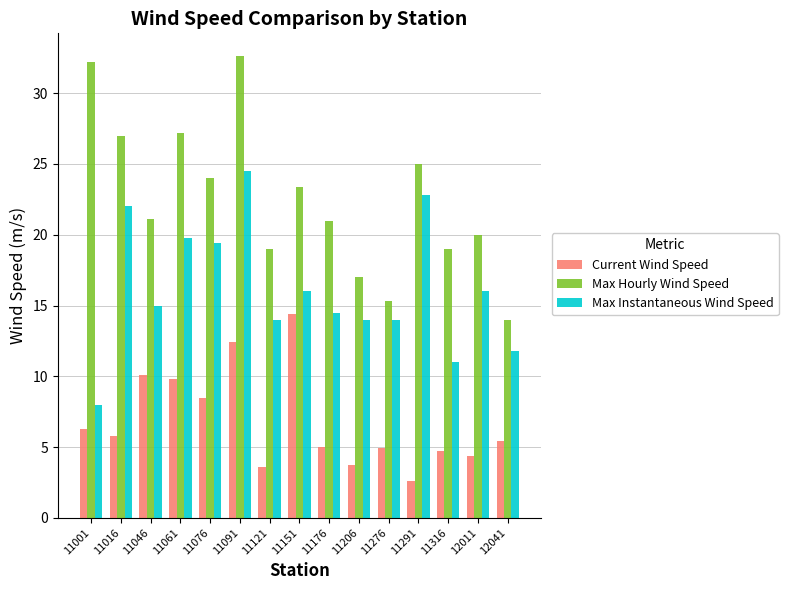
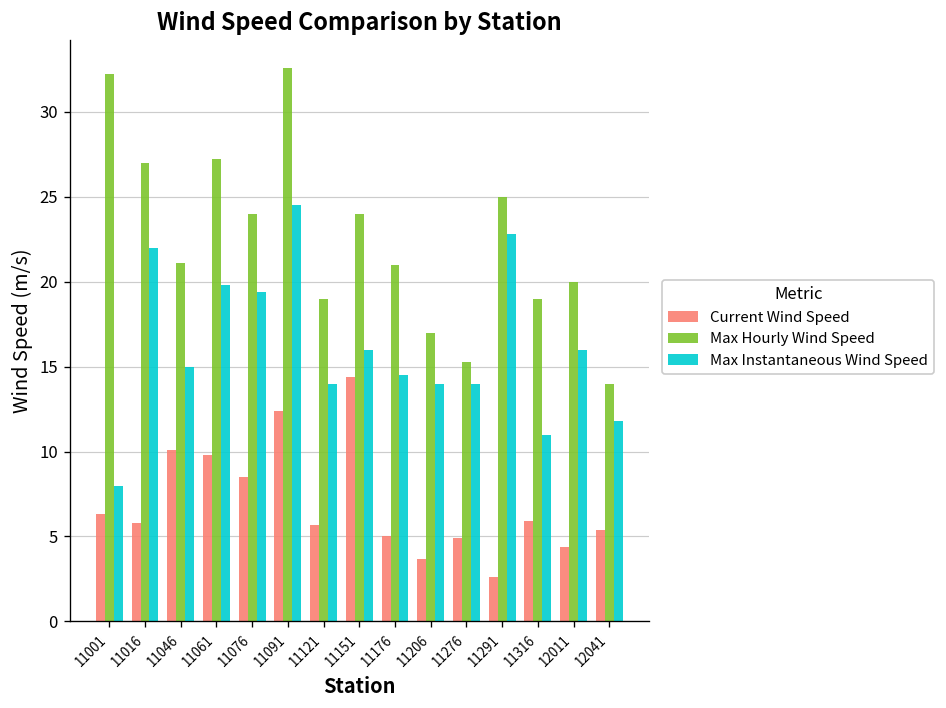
  {
    "Current Wind Speed": {
      "11001": 6.3,
      "11016": 5.8,
      "11046": 10.1,
      "11061": 9.8,
      "11076": 8.5,
      "11091": 12.4,
-     "11121": 3.6,
+     "11121": 5.7,
      "11151": 14.4,
      "11176": 5.0,
      "11206": 3.7,
      "11276": 4.9,
      "11291": 2.6,
-     "11316": 4.7,
+     "11316": 5.9,
      "12011": 4.4,
      "12041": 5.4
    },
    "Max Hourly Wind Speed": {
      "11001": 32.2,
      "11016": 27.0,
      "11046": 21.1,
      "11061": 27.2,
      "11076": 24.0,
      "11091": 32.6,
      "11121": 19.0,
-     "11151": 23.4,
+     "11151": 24.0,
      "11176": 21.0,
      "11206": 17.0,
      "11276": 15.3,
      "11291": 25.0,
      "11316": 19.0,
      "12011": 20.0,
      "12041": 14.0
    },
    "Max Instantaneous Wind Speed": {
      "11001": 8.0,
      "11016": 22.0,
      "11046": 15.0,
      "11061": 19.8,
      "11076": 19.4,
      "11091": 24.5,
      "11121": 14.0,
      "11151": 16.0,
      "11176": 14.5,
      "11206": 14.0,
      "11276": 14.0,
      "11291": 22.8,
      "11316": 11.0,
      "12011": 16.0,
      "12041": 11.8
    }
  }
